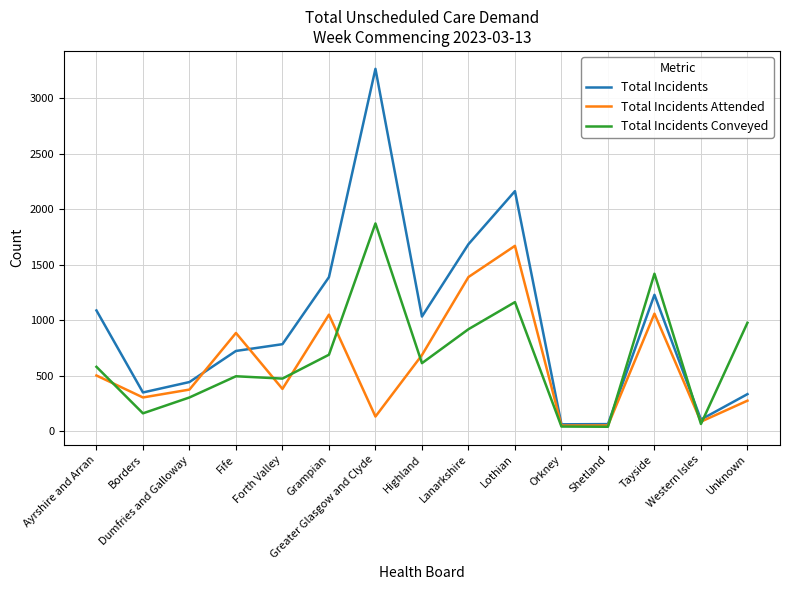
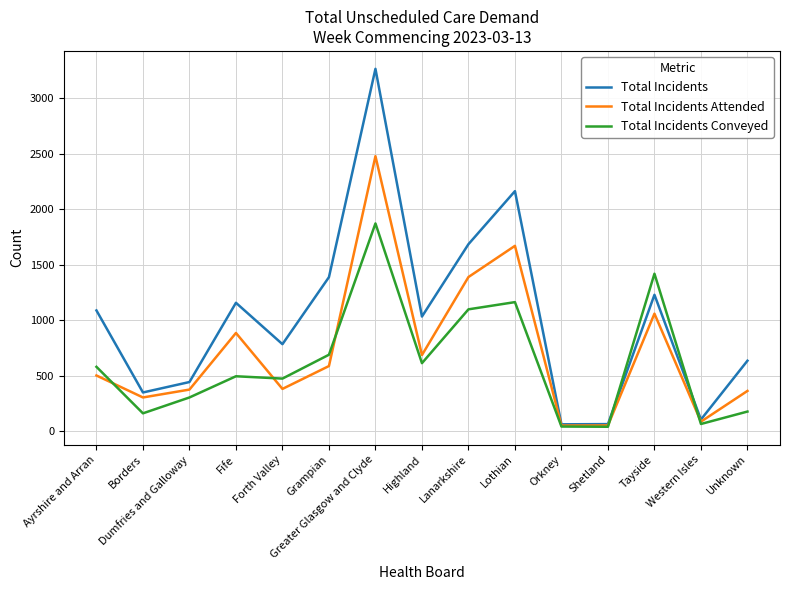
  {
    "Total Incidents": {
      "Ayrshire and Arran": 1090,
      "Borders": 350,
      "Dumfries and Galloway": 440,
-     "Fife": 720,
+     "Fife": 1160,
      "Forth Valley": 790,
      "Grampian": 1390,
      "Greater Glasgow and Clyde": 3270,
      "Highland": 1030,
      "Lanarkshire": 1690,
      "Lothian": 2160,
      "Tayside": 1230,
-     "Unknown": 340
+     "Unknown": 640
    },
    "Total Incidents Attended": {
      "Ayrshire and Arran": 500,
      "Borders": 310,
      "Dumfries and Galloway": 380,
      "Fife": 890,
      "Forth Valley": 380,
-     "Grampian": 1050,
-     "Greater Glasgow and Clyde": 130,
+     "Grampian": 590,
+     "Greater Glasgow and Clyde": 2480,
      "Highland": 690,
      "Lanarkshire": 1390,
      "Lothian": 1670,
      "Tayside": 1060,
-     "Unknown": 280
+     "Unknown": 360
    },
    "Total Incidents Conveyed": {
      "Ayrshire and Arran": 580,
      "Borders": 160,
      "Dumfries and Galloway": 310,
      "Fife": 500,
      "Forth Valley": 480,
      "Grampian": 690,
      "Greater Glasgow and Clyde": 1870,
      "Highland": 610,
-     "Lanarkshire": 920,
+     "Lanarkshire": 1100,
      "Lothian": 1160,
      "Tayside": 1420,
-     "Unknown": 980
+     "Unknown": 180
    }
  }
